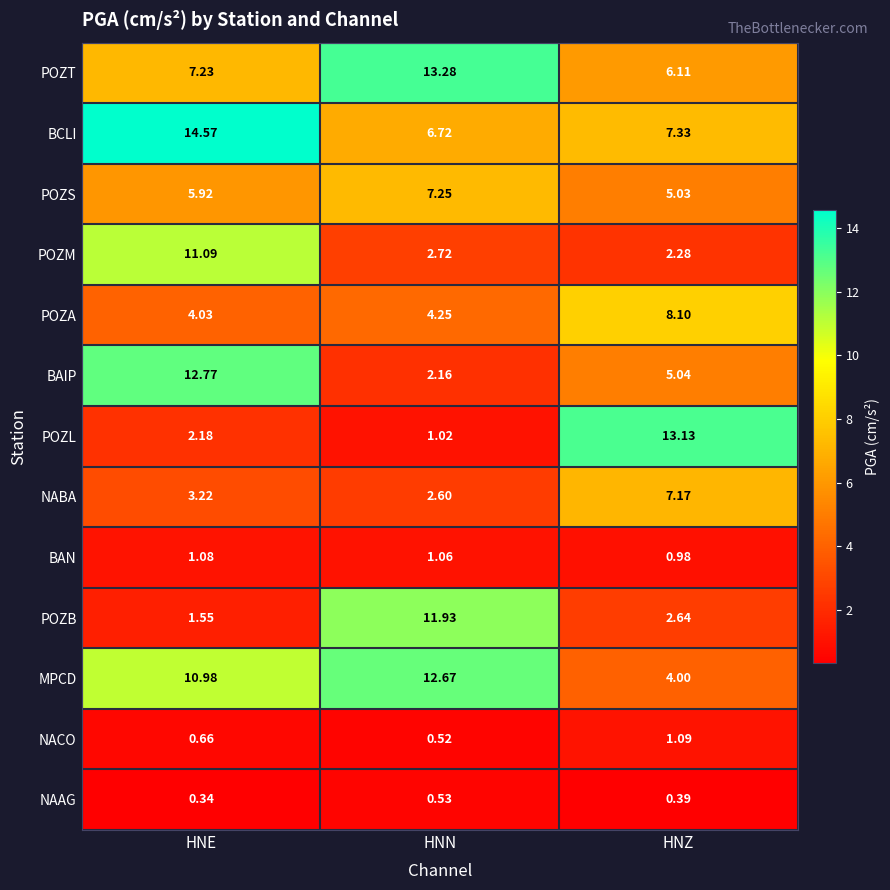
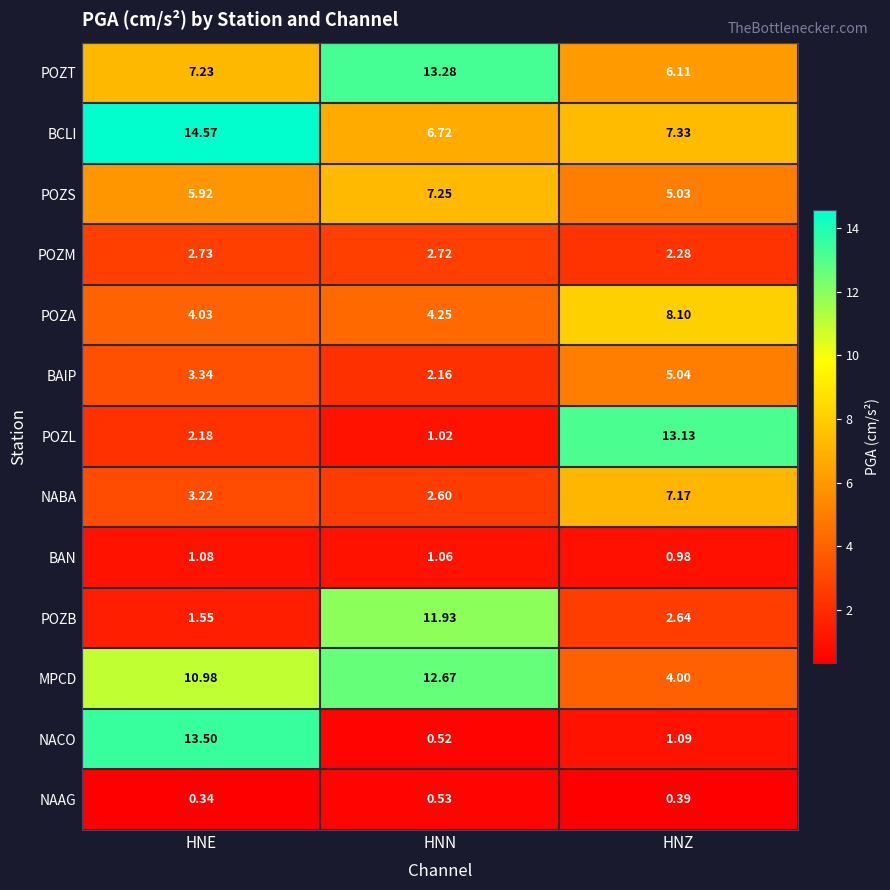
  {
    "POZT": {
      "HNE": 7.23,
      "HNN": 13.28,
      "HNZ": 6.11
    },
    "BCLI": {
      "HNE": 14.57,
      "HNN": 6.72,
      "HNZ": 7.33
    },
    "POZS": {
      "HNE": 5.92,
      "HNN": 7.25,
      "HNZ": 5.03
    },
    "POZM": {
-     "HNE": 11.09,
+     "HNE": 2.73,
      "HNN": 2.72,
      "HNZ": 2.28
    },
    "POZA": {
      "HNE": 4.03,
      "HNN": 4.25,
      "HNZ": 8.10
    },
    "BAIP": {
-     "HNE": 12.77,
+     "HNE": 3.34,
      "HNN": 2.16,
      "HNZ": 5.04
    },
    "POZL": {
      "HNE": 2.18,
      "HNN": 1.02,
      "HNZ": 13.13
    },
    "NABA": {
      "HNE": 3.22,
      "HNN": 2.60,
      "HNZ": 7.17
    },
    "BAN": {
      "HNE": 1.08,
      "HNN": 1.06,
      "HNZ": 0.98
    },
    "POZB": {
      "HNE": 1.55,
      "HNN": 11.93,
      "HNZ": 2.64
    },
    "MPCD": {
      "HNE": 10.98,
      "HNN": 12.67,
      "HNZ": 4.00
    },
    "NACO": {
-     "HNE": 0.66,
+     "HNE": 13.50,
      "HNN": 0.52,
      "HNZ": 1.09
    },
    "NAAG": {
      "HNE": 0.34,
      "HNN": 0.53,
      "HNZ": 0.39
    }
  }
